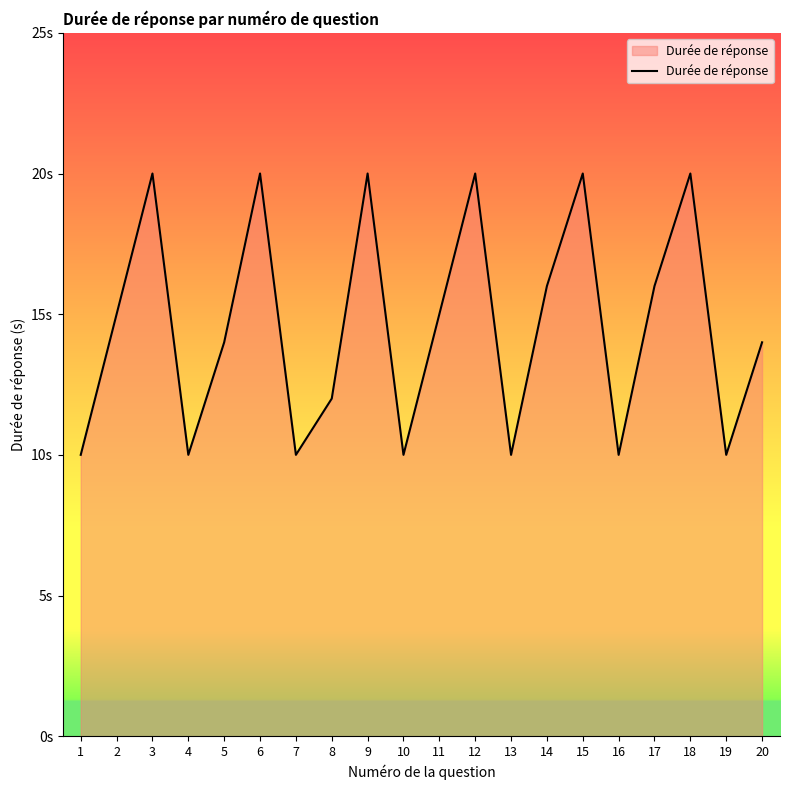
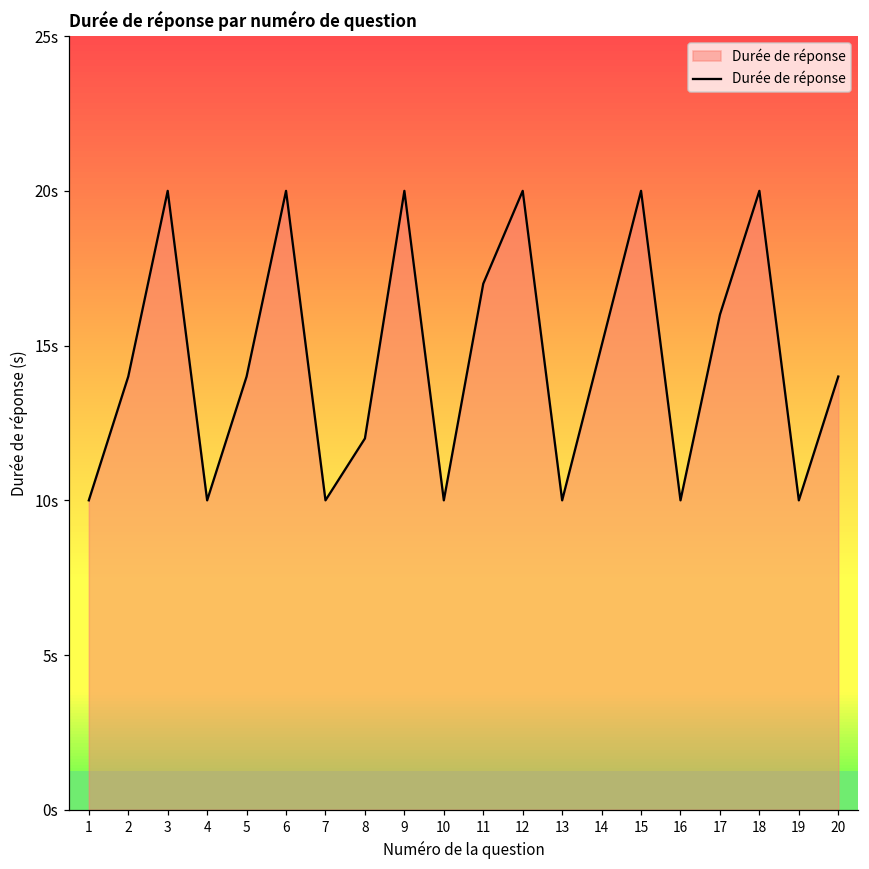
  {
    "1": "10s",
-   "2": "15s",
+   "2": "14s",
    "3": "20s",
    "4": "10s",
    "5": "14s",
    "6": "20s",
    "7": "10s",
    "8": "12s",
    "9": "20s",
    "10": "10s",
-   "11": "15s",
+   "11": "17s",
    "12": "20s",
    "13": "10s",
-   "14": "16s",
+   "14": "15s",
    "15": "20s",
    "16": "10s",
    "17": "16s",
    "18": "20s",
    "19": "10s",
    "20": "14s"
  }
